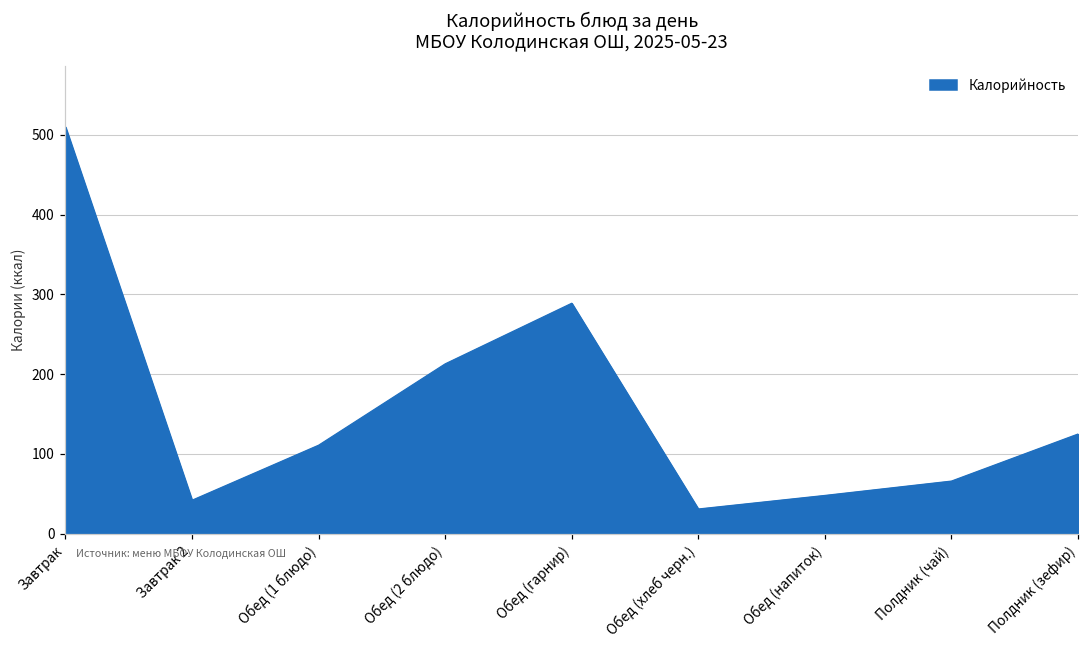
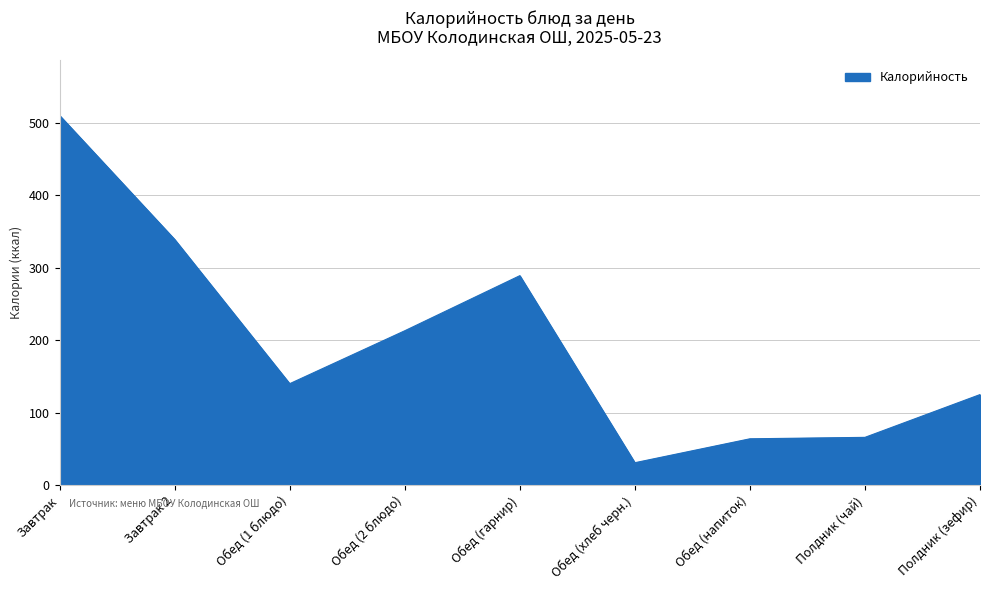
  {
    "Завтрак": 510,
-   "Завтрак 2": 40,
-   "Обед (1 блюдо)": 110,
+   "Завтрак 2": 340,
+   "Обед (1 блюдо)": 140,
    "Обед (2 блюдо)": 210,
    "Обед (гарнир)": 290,
    "Обед (хлеб черн.)": 30,
-   "Обед (напиток)": 50,
+   "Обед (напиток)": 60,
    "Полдник (чай)": 70,
    "Полдник (зефир)": 130
  }
